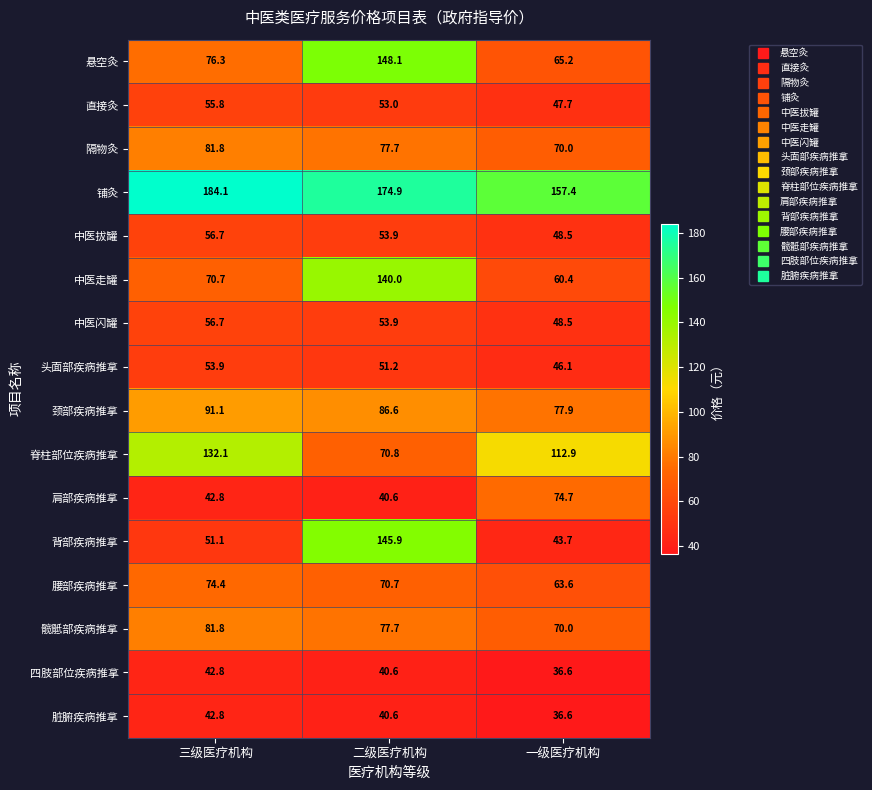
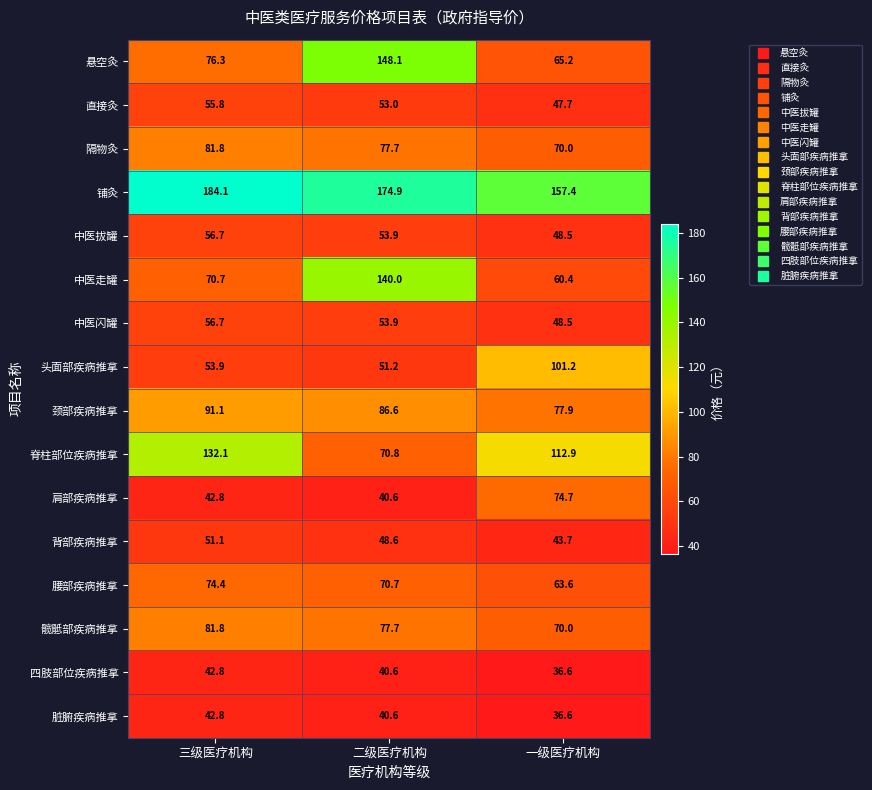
  {
    "悬空灸": {
      "三级医疗机构": 76.3,
      "二级医疗机构": 148.1,
      "一级医疗机构": 65.2
    },
    "直接灸": {
      "三级医疗机构": 55.8,
      "二级医疗机构": 53.0,
      "一级医疗机构": 47.7
    },
    "隔物灸": {
      "三级医疗机构": 81.8,
      "二级医疗机构": 77.7,
      "一级医疗机构": 70.0
    },
    "铺灸": {
      "三级医疗机构": 184.1,
      "二级医疗机构": 174.9,
      "一级医疗机构": 157.4
    },
    "中医拔罐": {
      "三级医疗机构": 56.7,
      "二级医疗机构": 53.9,
      "一级医疗机构": 48.5
    },
    "中医走罐": {
      "三级医疗机构": 70.7,
      "二级医疗机构": 140.0,
      "一级医疗机构": 60.4
    },
    "中医闪罐": {
      "三级医疗机构": 56.7,
      "二级医疗机构": 53.9,
      "一级医疗机构": 48.5
    },
    "头面部疾病推拿": {
      "三级医疗机构": 53.9,
      "二级医疗机构": 51.2,
-     "一级医疗机构": 46.1
+     "一级医疗机构": 101.2
    },
    "颈部疾病推拿": {
      "三级医疗机构": 91.1,
      "二级医疗机构": 86.6,
      "一级医疗机构": 77.9
    },
    "脊柱部位疾病推拿": {
      "三级医疗机构": 132.1,
      "二级医疗机构": 70.8,
      "一级医疗机构": 112.9
    },
    "肩部疾病推拿": {
      "三级医疗机构": 42.8,
      "二级医疗机构": 40.6,
      "一级医疗机构": 74.7
    },
    "背部疾病推拿": {
      "三级医疗机构": 51.1,
-     "二级医疗机构": 145.9,
+     "二级医疗机构": 48.6,
      "一级医疗机构": 43.7
    },
    "腰部疾病推拿": {
      "三级医疗机构": 74.4,
      "二级医疗机构": 70.7,
      "一级医疗机构": 63.6
    },
    "髋骶部疾病推拿": {
      "三级医疗机构": 81.8,
      "二级医疗机构": 77.7,
      "一级医疗机构": 70.0
    },
    "四肢部位疾病推拿": {
      "三级医疗机构": 42.8,
      "二级医疗机构": 40.6,
      "一级医疗机构": 36.6
    },
    "脏腑疾病推拿": {
      "三级医疗机构": 42.8,
      "二级医疗机构": 40.6,
      "一级医疗机构": 36.6
    }
  }
